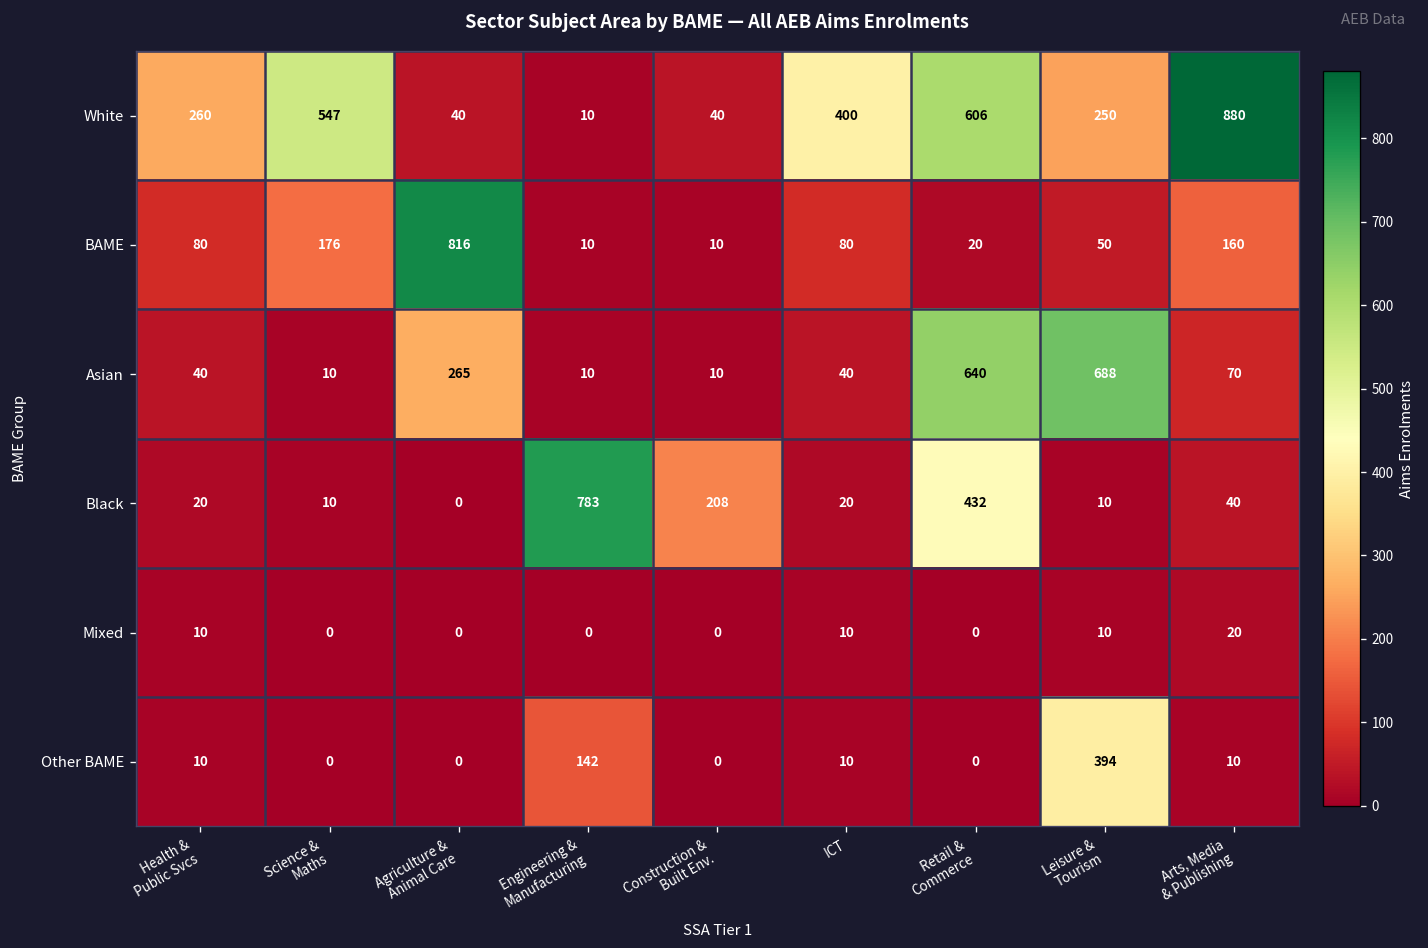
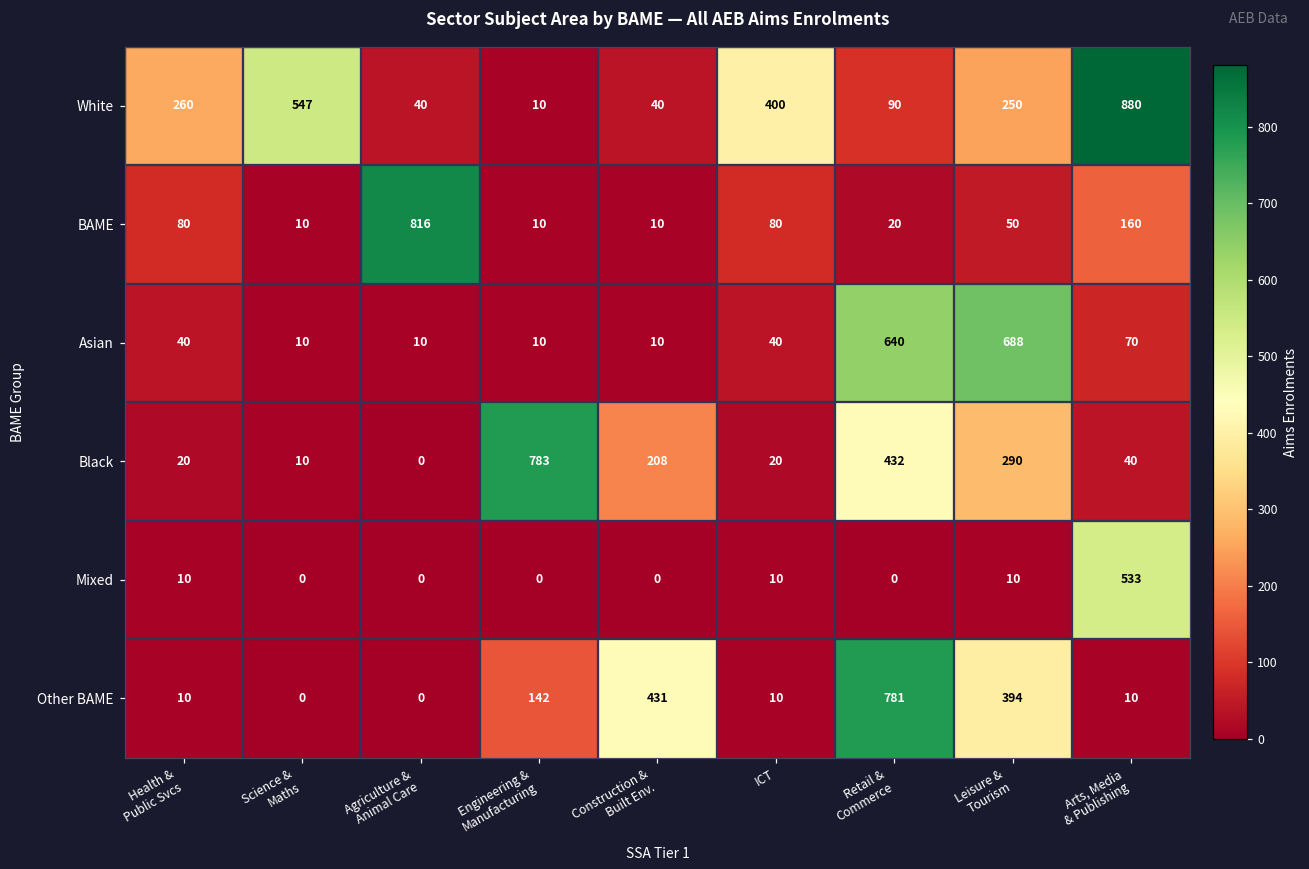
  {
    "White": {
      "Health & Public Svcs": 260,
      "Science & Maths": 547,
      "Agriculture & Animal Care": 40,
      "Engineering & Manufacturing": 10,
      "Construction & Built Env.": 40,
      "ICT": 400,
-     "Retail & Commerce": 606,
+     "Retail & Commerce": 90,
      "Leisure & Tourism": 250,
      "Arts, Media & Publishing": 880
    },
    "BAME": {
      "Health & Public Svcs": 80,
-     "Science & Maths": 176,
+     "Science & Maths": 10,
      "Agriculture & Animal Care": 816,
      "Engineering & Manufacturing": 10,
      "Construction & Built Env.": 10,
      "ICT": 80,
      "Retail & Commerce": 20,
      "Leisure & Tourism": 50,
      "Arts, Media & Publishing": 160
    },
    "Asian": {
      "Health & Public Svcs": 40,
      "Science & Maths": 10,
-     "Agriculture & Animal Care": 265,
+     "Agriculture & Animal Care": 10,
      "Engineering & Manufacturing": 10,
      "Construction & Built Env.": 10,
      "ICT": 40,
      "Retail & Commerce": 640,
      "Leisure & Tourism": 688,
      "Arts, Media & Publishing": 70
    },
    "Black": {
      "Health & Public Svcs": 20,
      "Science & Maths": 10,
      "Agriculture & Animal Care": 0,
      "Engineering & Manufacturing": 783,
      "Construction & Built Env.": 208,
      "ICT": 20,
      "Retail & Commerce": 432,
-     "Leisure & Tourism": 10,
+     "Leisure & Tourism": 290,
      "Arts, Media & Publishing": 40
    },
    "Mixed": {
      "Health & Public Svcs": 10,
      "Science & Maths": 0,
      "Agriculture & Animal Care": 0,
      "Engineering & Manufacturing": 0,
      "Construction & Built Env.": 0,
      "ICT": 10,
      "Retail & Commerce": 0,
      "Leisure & Tourism": 10,
-     "Arts, Media & Publishing": 20
+     "Arts, Media & Publishing": 533
    },
    "Other BAME": {
      "Health & Public Svcs": 10,
      "Science & Maths": 0,
      "Agriculture & Animal Care": 0,
      "Engineering & Manufacturing": 142,
-     "Construction & Built Env.": 0,
+     "Construction & Built Env.": 431,
      "ICT": 10,
-     "Retail & Commerce": 0,
+     "Retail & Commerce": 781,
      "Leisure & Tourism": 394,
      "Arts, Media & Publishing": 10
    }
  }
